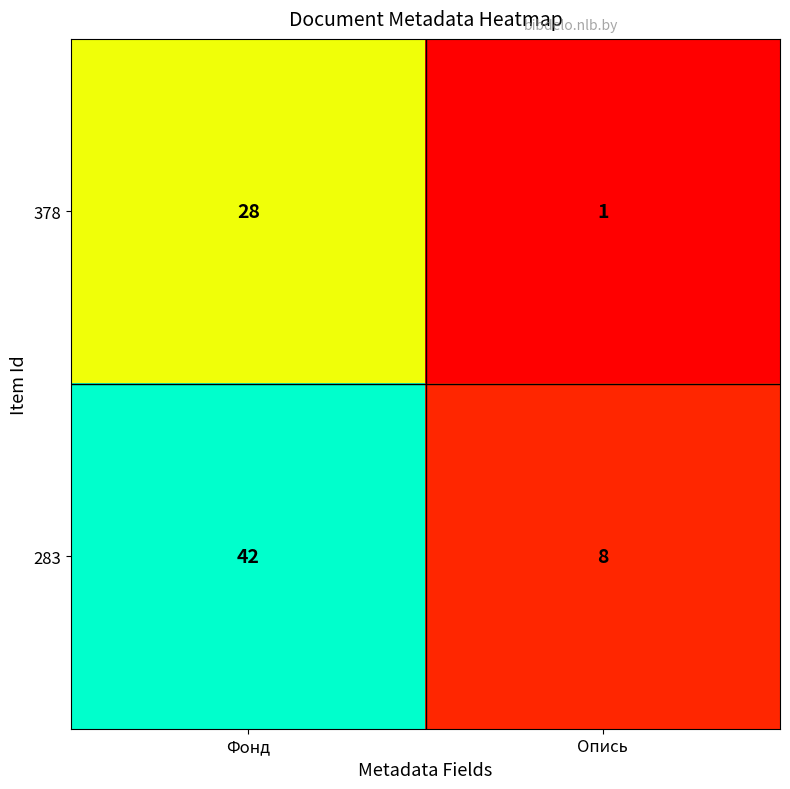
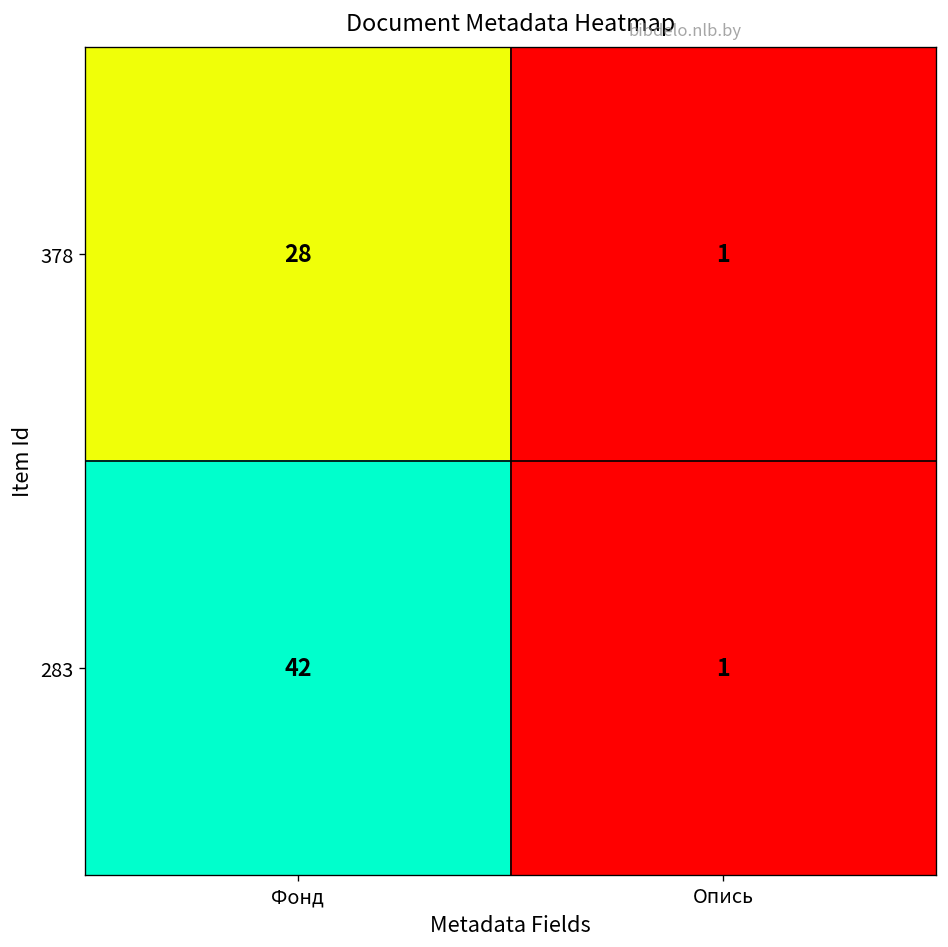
  {
    "378": {
      "Фонд": 28,
      "Опись": 1
    },
    "283": {
      "Фонд": 42,
-     "Опись": 8
+     "Опись": 1
    }
  }
